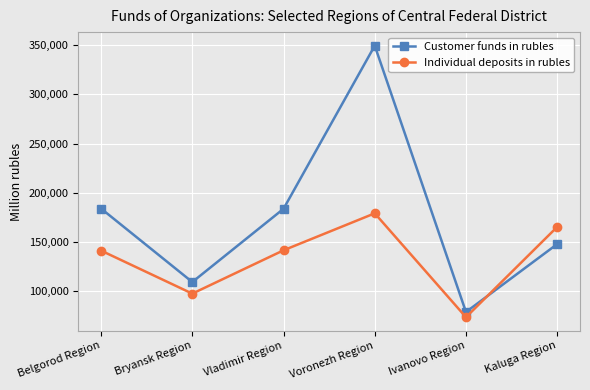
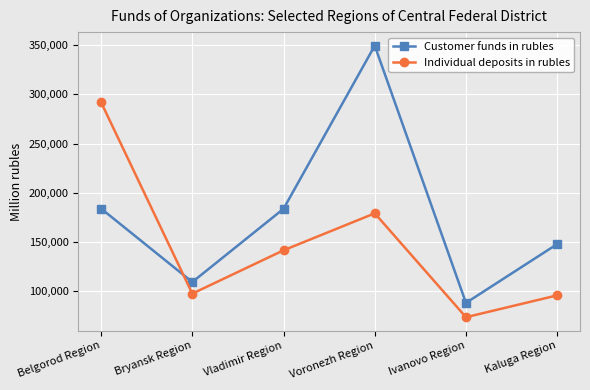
  {
    "Customer funds in rubles": {
      "Belgorod Region": "180,000",
      "Bryansk Region": "110,000",
      "Vladimir Region": "180,000",
      "Voronezh Region": "350,000",
-     "Ivanovo Region": "80,000",
+     "Ivanovo Region": "90,000",
      "Kaluga Region": "150,000"
    },
    "Individual deposits in rubles": {
-     "Belgorod Region": "140,000",
+     "Belgorod Region": "290,000",
      "Bryansk Region": "100,000",
      "Vladimir Region": "140,000",
      "Voronezh Region": "180,000",
      "Ivanovo Region": "70,000",
-     "Kaluga Region": "170,000"
+     "Kaluga Region": "100,000"
    }
  }
